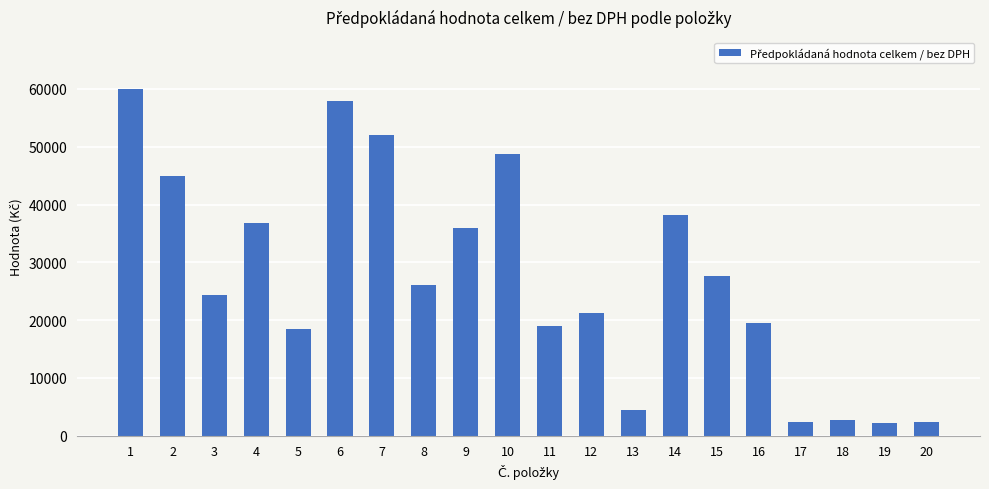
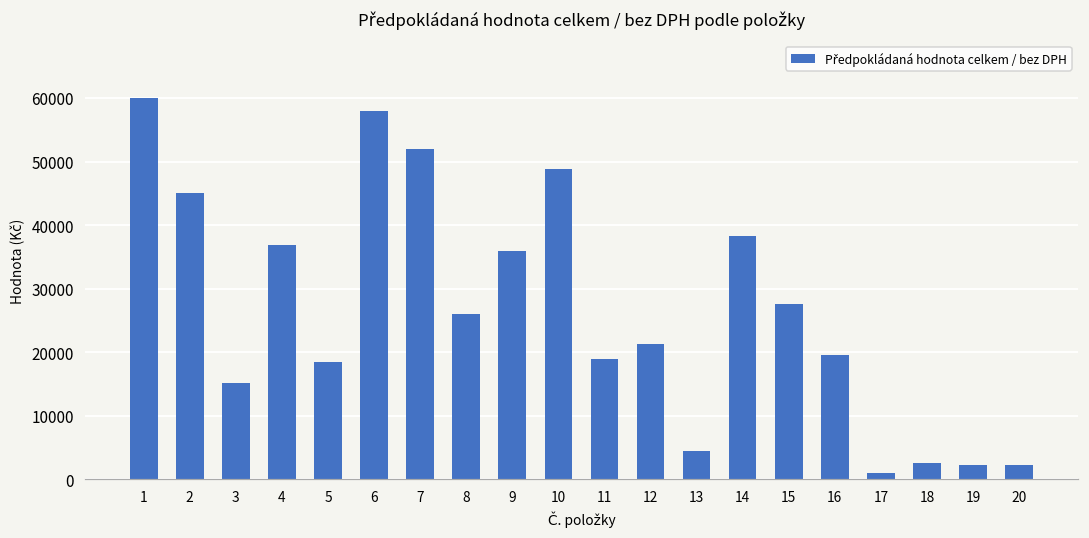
  {
    "1": 60000,
    "2": 45000,
-   "3": 24000,
+   "3": 15000,
    "4": 37000,
    "5": 19000,
    "6": 58000,
    "7": 52000,
    "8": 26000,
    "9": 36000,
    "10": 49000,
    "11": 19000,
    "12": 21000,
    "13": 5000,
    "14": 38000,
    "15": 28000,
    "16": 20000,
-   "17": 2000,
+   "17": 1000,
    "18": 3000,
    "19": 2000,
    "20": 2000
  }
